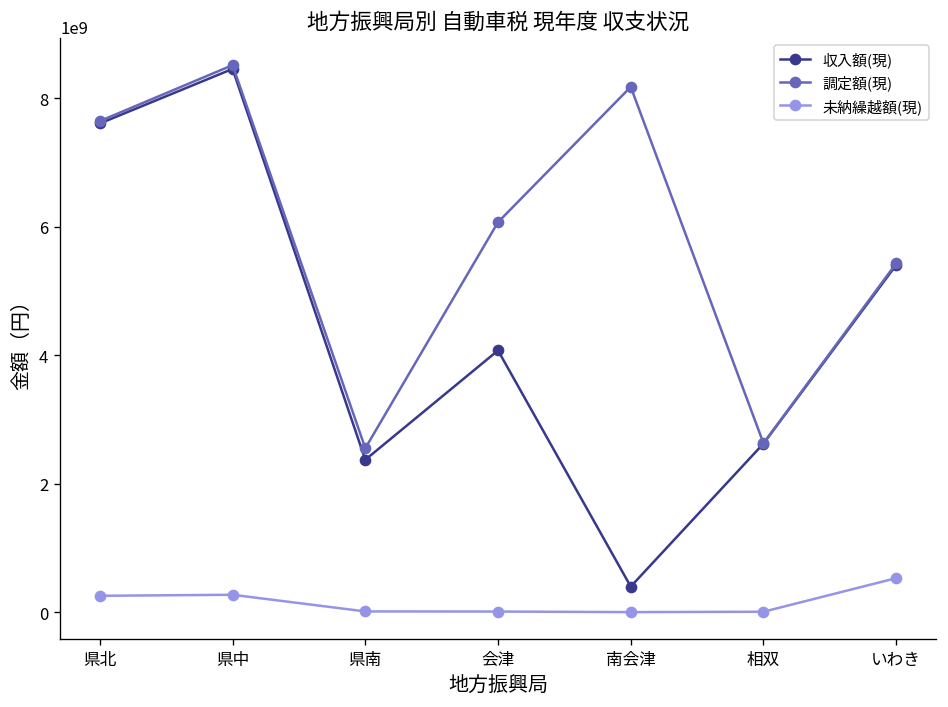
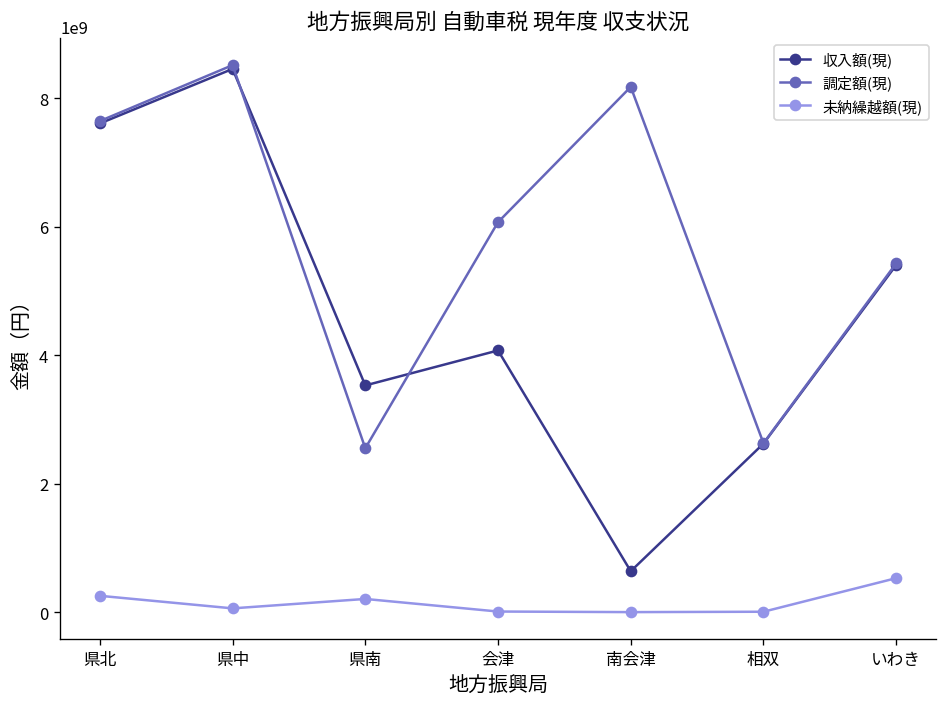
  {
    "収入額(現)": {
      "県中": 8500000000,
-     "県南": 2400000000,
+     "県南": 3500000000,
      "会津": 4100000000,
-     "南会津": 400000000
+     "南会津": 600000000
    },
    "調定額(現)": {
      "県中": 8500000000,
      "県南": 2600000000,
      "会津": 6100000000,
      "南会津": 8200000000
    },
    "未納繰越額(現)": {
      "県北": 300000000,
-     "県中": 300000000,
-     "県南": 0,
+     "県中": 100000000,
+     "県南": 200000000,
      "会津": 0,
      "南会津": 0,
      "相双": 0,
      "いわき": 500000000
    }
  }
